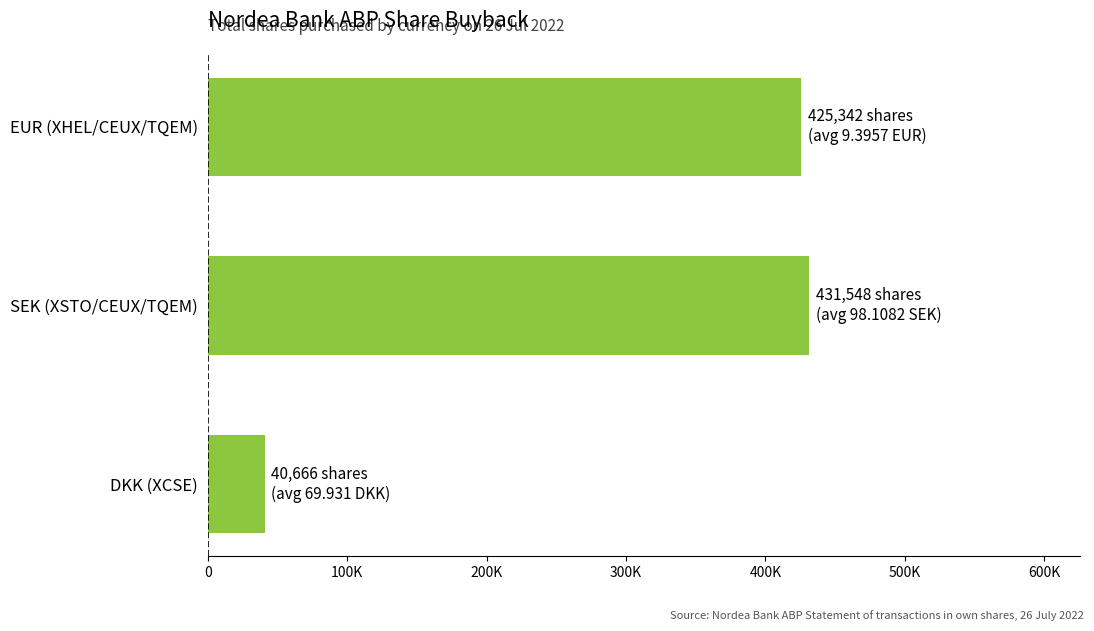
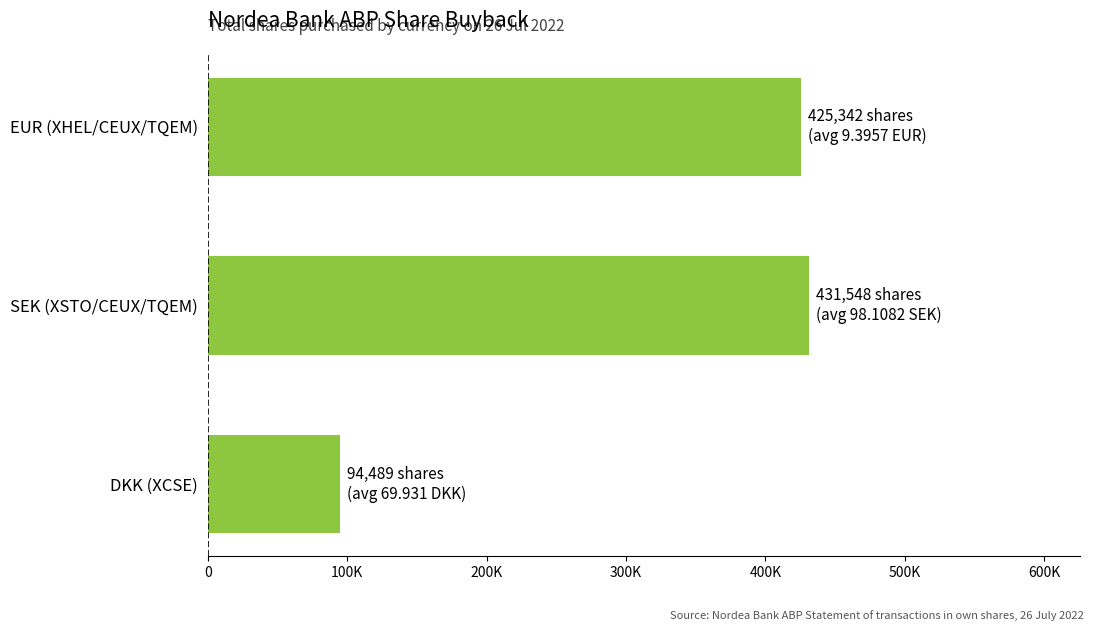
  {
    "EUR (XHEL/CEUX/TQEM)": "425,342",
    "SEK (XSTO/CEUX/TQEM)": "431,548",
-   "DKK (XCSE)": "40,666"
+   "DKK (XCSE)": "94,489"
  }
